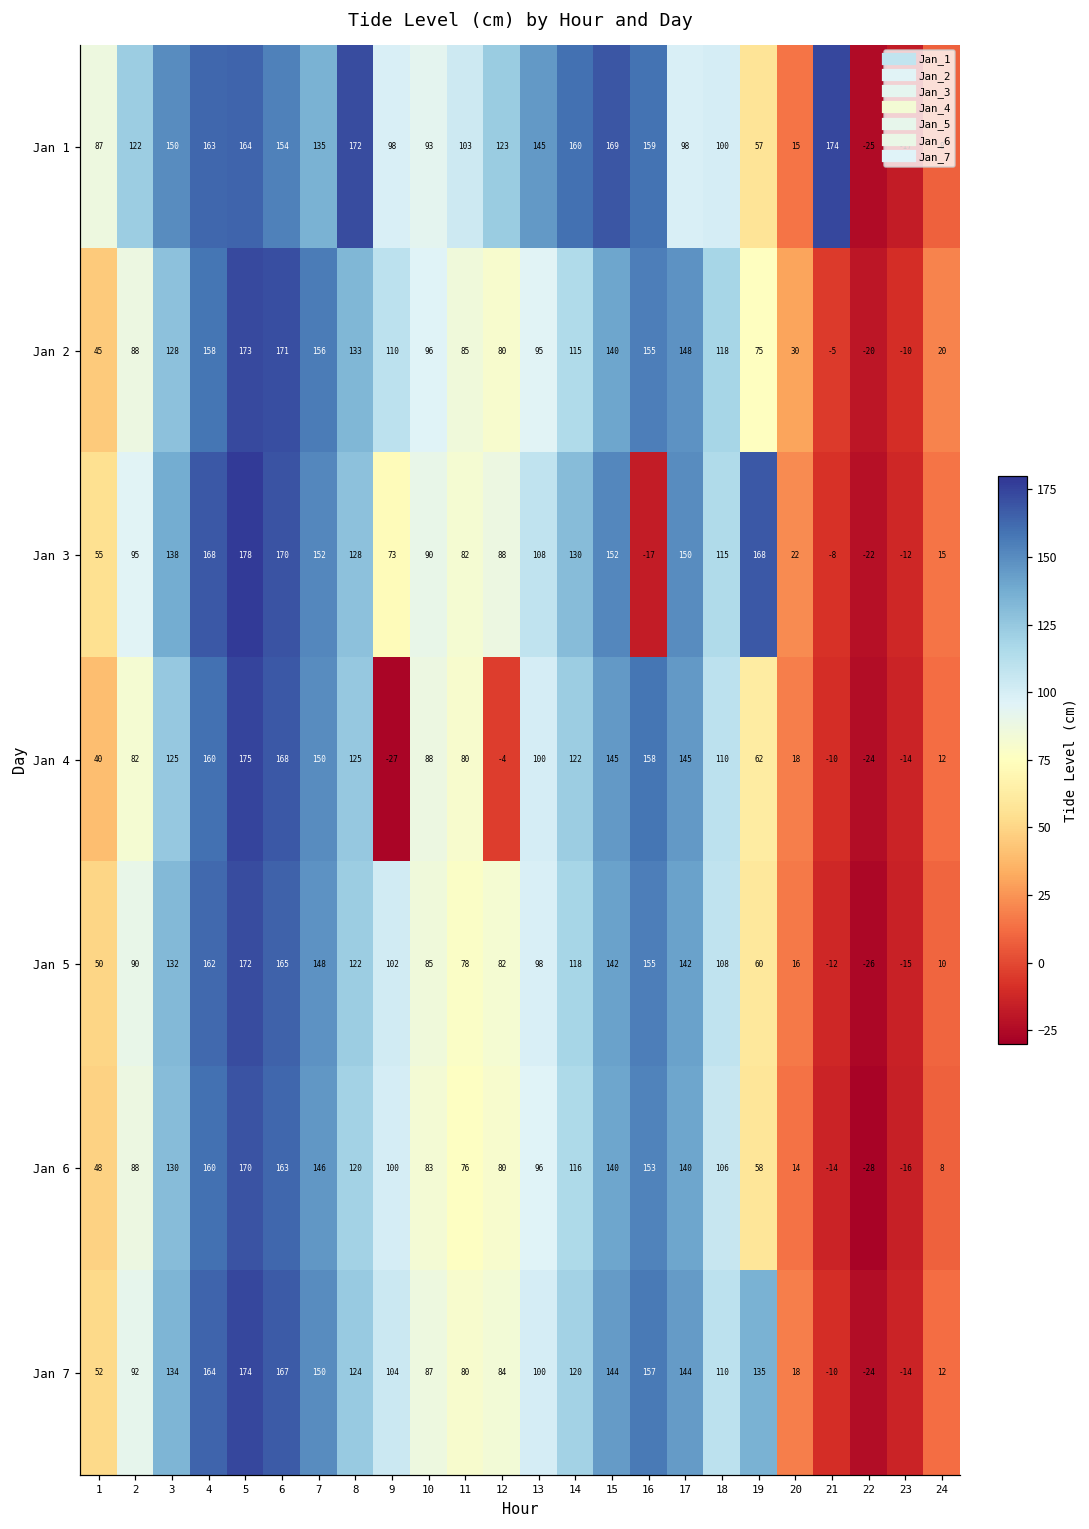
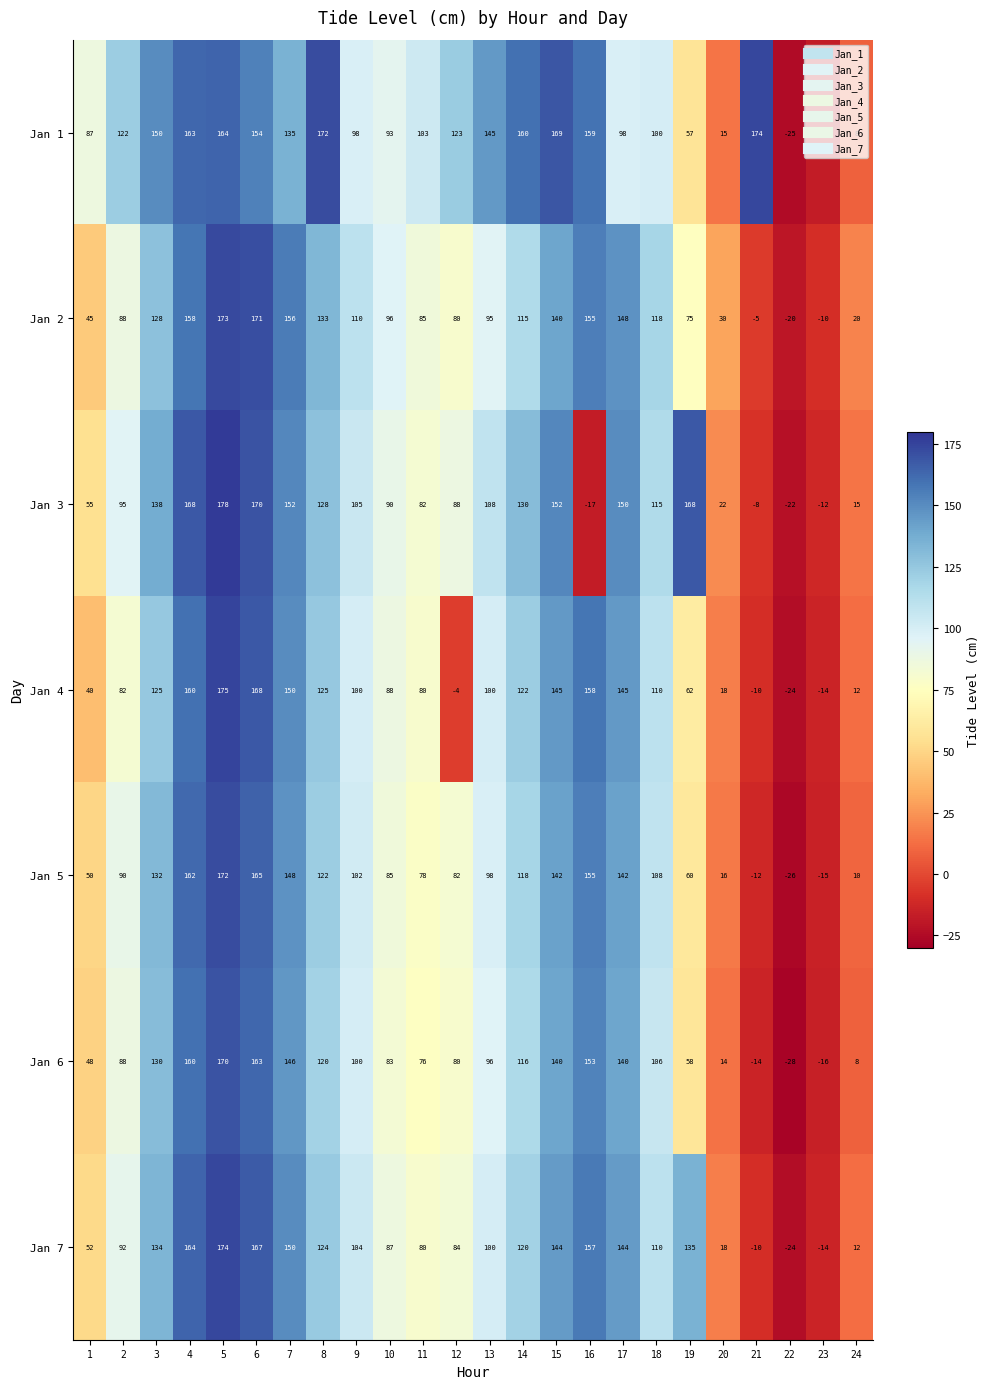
  {
    "Jan 1": {
      "1": 87,
      "2": 122,
      "3": 150,
      "4": 163,
      "5": 164,
      "6": 154,
      "7": 135,
      "8": 172,
      "9": 98,
      "10": 93,
      "11": 103,
      "12": 123,
      "13": 145,
      "14": 160,
      "15": 169,
      "16": 159,
      "17": 98,
      "18": 100,
      "19": 57,
      "20": 15,
      "21": 174,
      "22": -25
    },
    "Jan 2": {
      "1": 45,
      "2": 88,
      "3": 128,
      "4": 158,
      "5": 173,
      "6": 171,
      "7": 156,
      "8": 133,
      "9": 110,
      "10": 96,
      "11": 85,
      "12": 80,
      "13": 95,
      "14": 115,
      "15": 140,
      "16": 155,
      "17": 148,
      "18": 118,
      "19": 75,
      "20": 30,
      "21": -5,
      "22": -20,
      "23": -10,
      "24": 20
    },
    "Jan 3": {
      "1": 55,
      "2": 95,
      "3": 138,
      "4": 168,
      "5": 178,
      "6": 170,
      "7": 152,
      "8": 128,
-     "9": 73,
+     "9": 105,
      "10": 90,
      "11": 82,
      "12": 88,
      "13": 108,
      "14": 130,
      "15": 152,
      "16": -17,
      "17": 150,
      "18": 115,
      "19": 168,
      "20": 22,
      "21": -8,
      "22": -22,
      "23": -12,
      "24": 15
    },
    "Jan 4": {
      "1": 40,
      "2": 82,
      "3": 125,
      "4": 160,
      "5": 175,
      "6": 168,
      "7": 150,
      "8": 125,
-     "9": -27,
+     "9": 100,
      "10": 88,
      "11": 80,
      "12": -4,
      "13": 100,
      "14": 122,
      "15": 145,
      "16": 158,
      "17": 145,
      "18": 110,
      "19": 62,
      "20": 18,
      "21": -10,
      "22": -24,
      "23": -14,
      "24": 12
    },
    "Jan 5": {
      "1": 50,
      "2": 90,
      "3": 132,
      "4": 162,
      "5": 172,
      "6": 165,
      "7": 148,
      "8": 122,
      "9": 102,
      "10": 85,
      "11": 78,
      "12": 82,
      "13": 98,
      "14": 118,
      "15": 142,
      "16": 155,
      "17": 142,
      "18": 108,
      "19": 60,
      "20": 16,
      "21": -12,
      "22": -26,
      "23": -15,
      "24": 10
    },
    "Jan 6": {
      "1": 48,
      "2": 88,
      "3": 130,
      "4": 160,
      "5": 170,
      "6": 163,
      "7": 146,
      "8": 120,
      "9": 100,
      "10": 83,
      "11": 76,
      "12": 80,
      "13": 96,
      "14": 116,
      "15": 140,
      "16": 153,
      "17": 140,
      "18": 106,
      "19": 58,
      "20": 14,
      "21": -14,
      "22": -28,
      "23": -16,
      "24": 8
    },
    "Jan 7": {
      "1": 52,
      "2": 92,
      "3": 134,
      "4": 164,
      "5": 174,
      "6": 167,
      "7": 150,
      "8": 124,
      "9": 104,
      "10": 87,
      "11": 80,
      "12": 84,
      "13": 100,
      "14": 120,
      "15": 144,
      "16": 157,
      "17": 144,
      "18": 110,
      "19": 135,
      "20": 18,
      "21": -10,
      "22": -24,
      "23": -14,
      "24": 12
    }
  }
